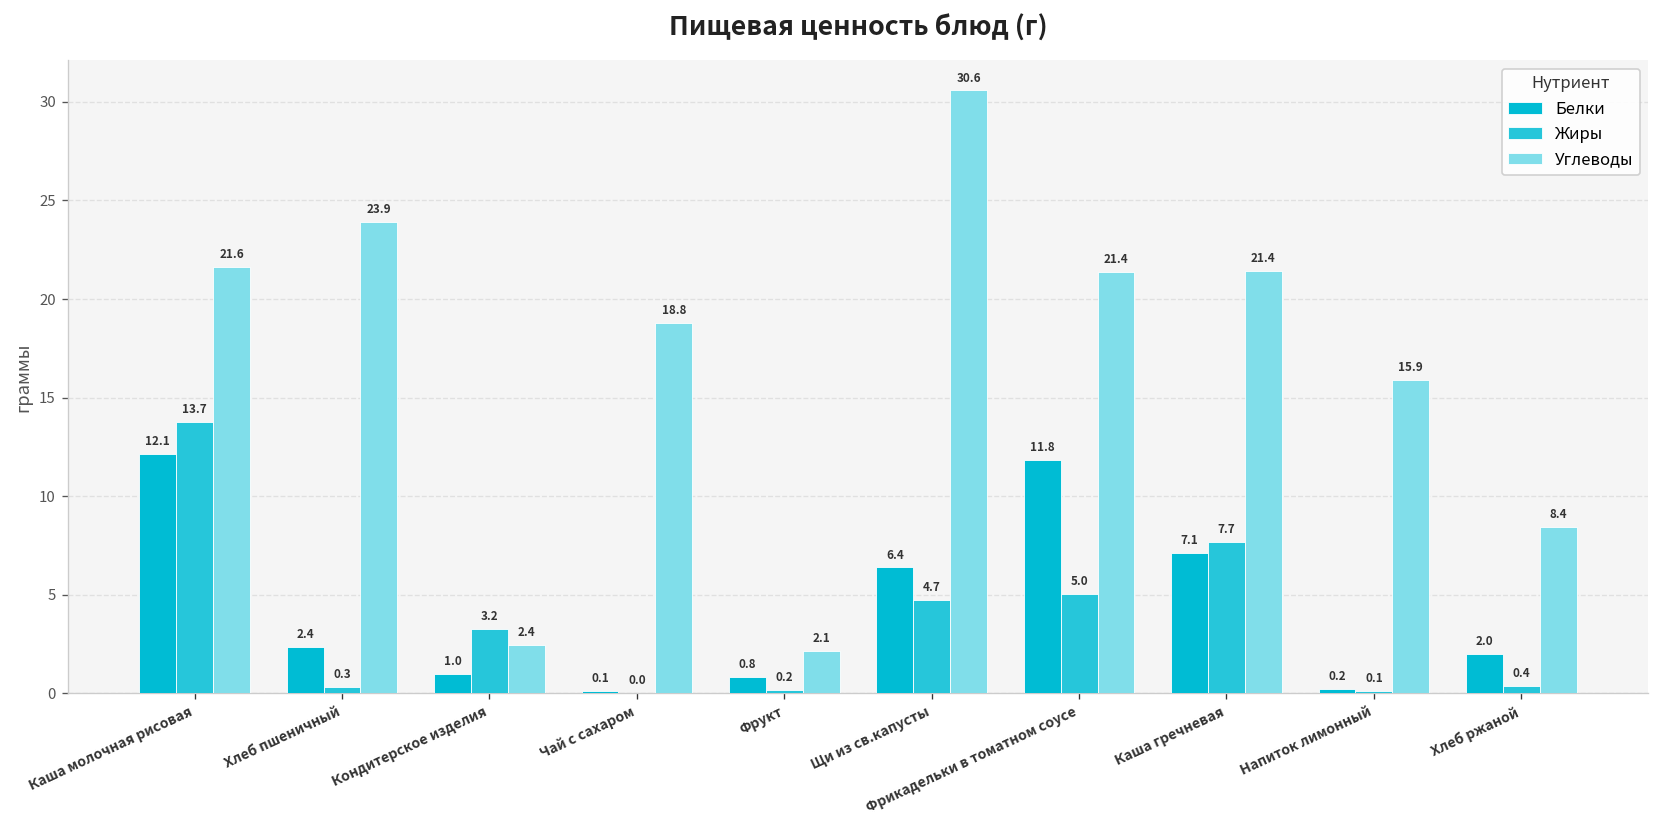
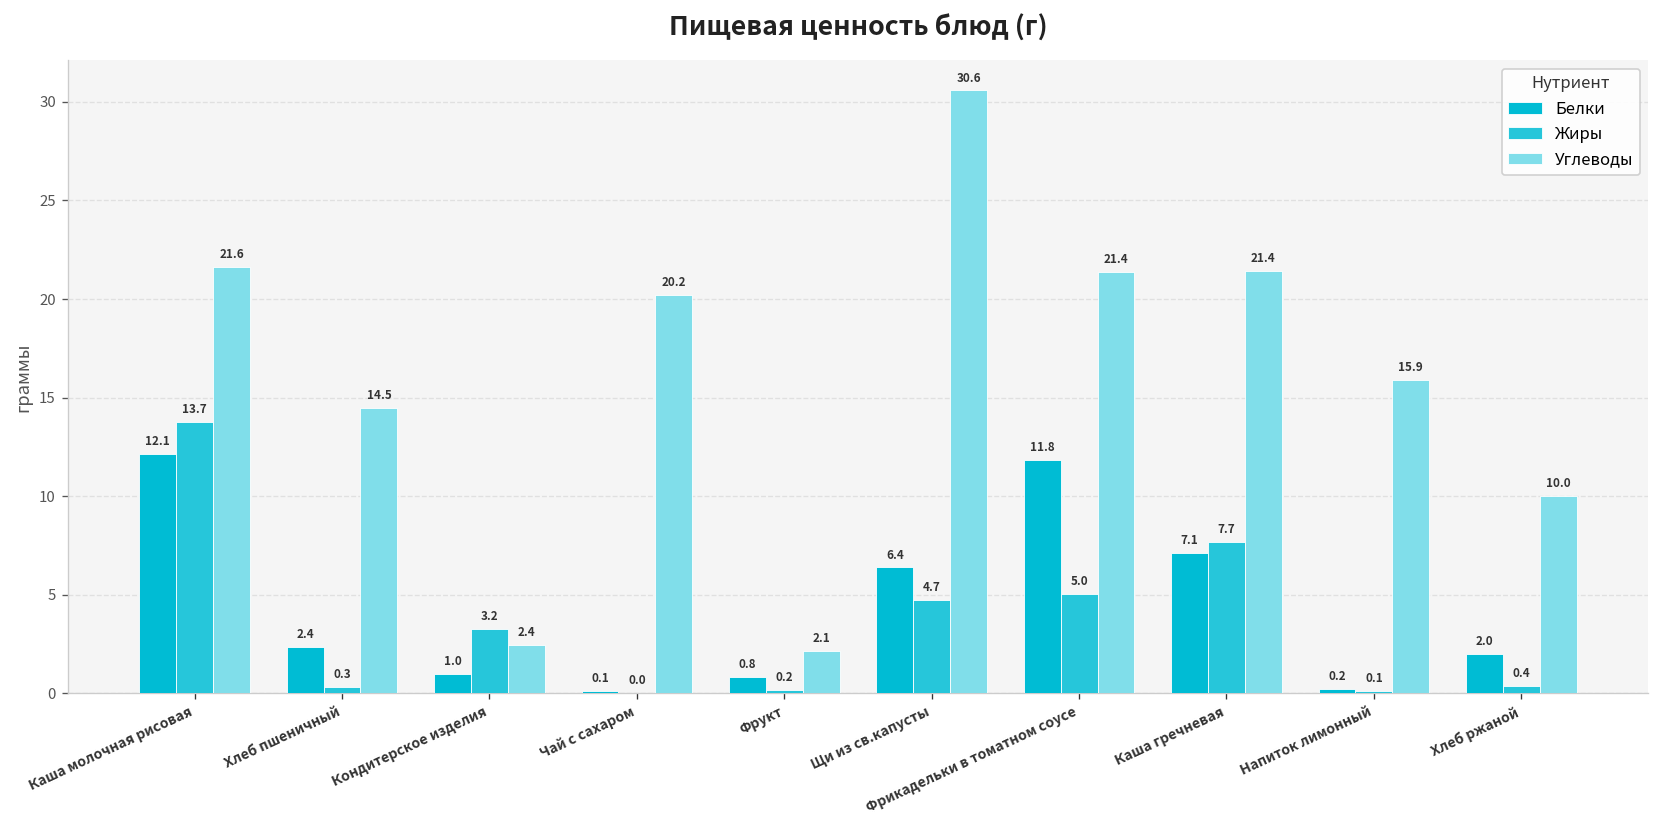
  {
    "Углеводы": {
      "Каша молочная рисовая": 21.6,
-     "Хлеб пшеничный": 23.9,
+     "Хлеб пшеничный": 14.5,
      "Кондитерское изделия": 2.4,
-     "Чай с сахаром": 18.8,
+     "Чай с сахаром": 20.2,
      "Фрукт": 2.1,
      "Щи из св.капусты": 30.6,
      "Фрикадельки в томатном соусе": 21.4,
      "Каша гречневая": 21.4,
      "Напиток лимонный": 15.9,
-     "Хлеб ржаной": 8.4
+     "Хлеб ржаной": 10.0
    }
  }
